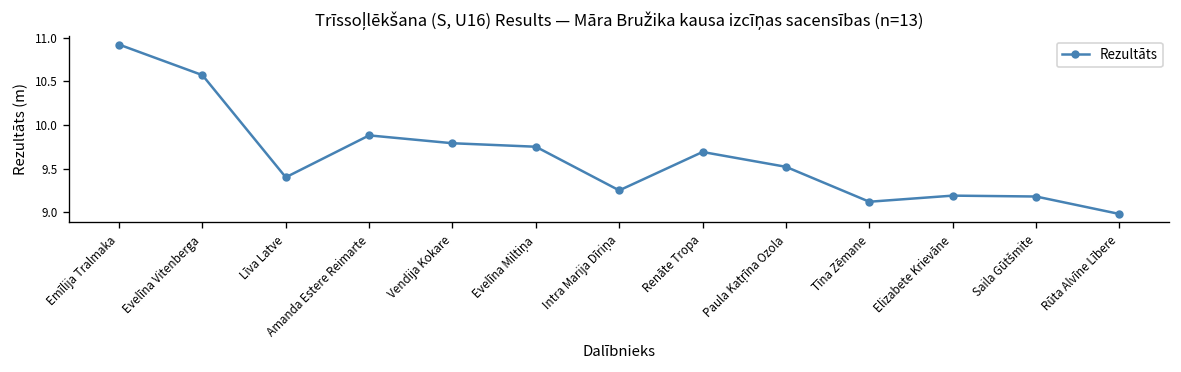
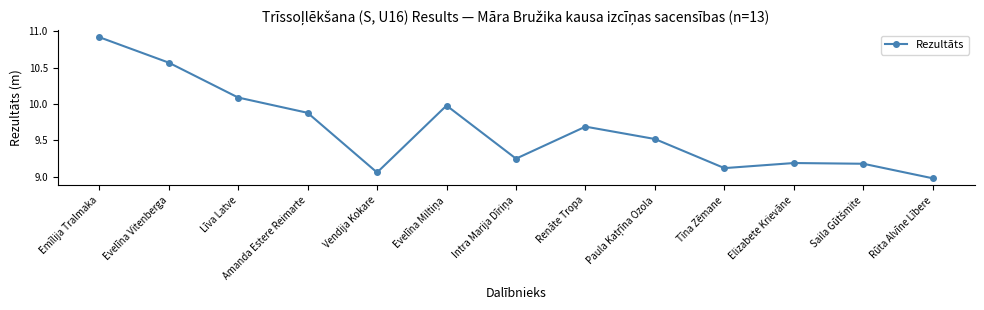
  {
    "Emīlija Tralmaka": 10.9,
    "Evelīna Vitenberga": 10.6,
-   "Līva Latve": 9.4,
+   "Līva Latve": 10.1,
    "Amanda Estere Reimarte": 9.9,
-   "Vendija Kokare": 9.8,
-   "Evelīna Miltiņa": 9.8,
+   "Vendija Kokare": 9.1,
+   "Evelīna Miltiņa": 10.0,
    "Intra Marija Dīriņa": 9.3,
    "Renāte Tropa": 9.7,
    "Paula Katŗīna Ozola": 9.5,
    "Tīna Zēmane": 9.1,
    "Elizabete Krievāne": 9.2,
    "Saila Gūtšmite": 9.2,
    "Rūta Alvīne Lībere": 9.0
  }
